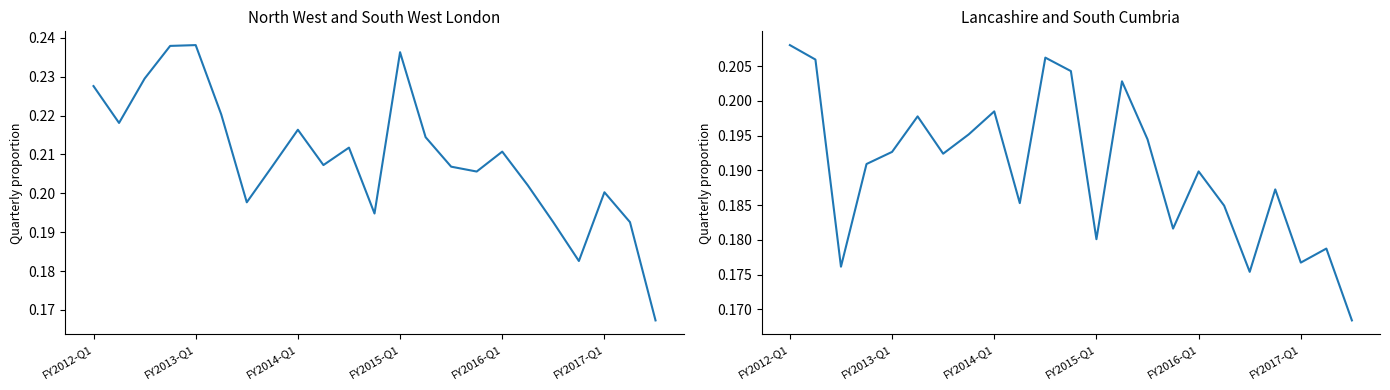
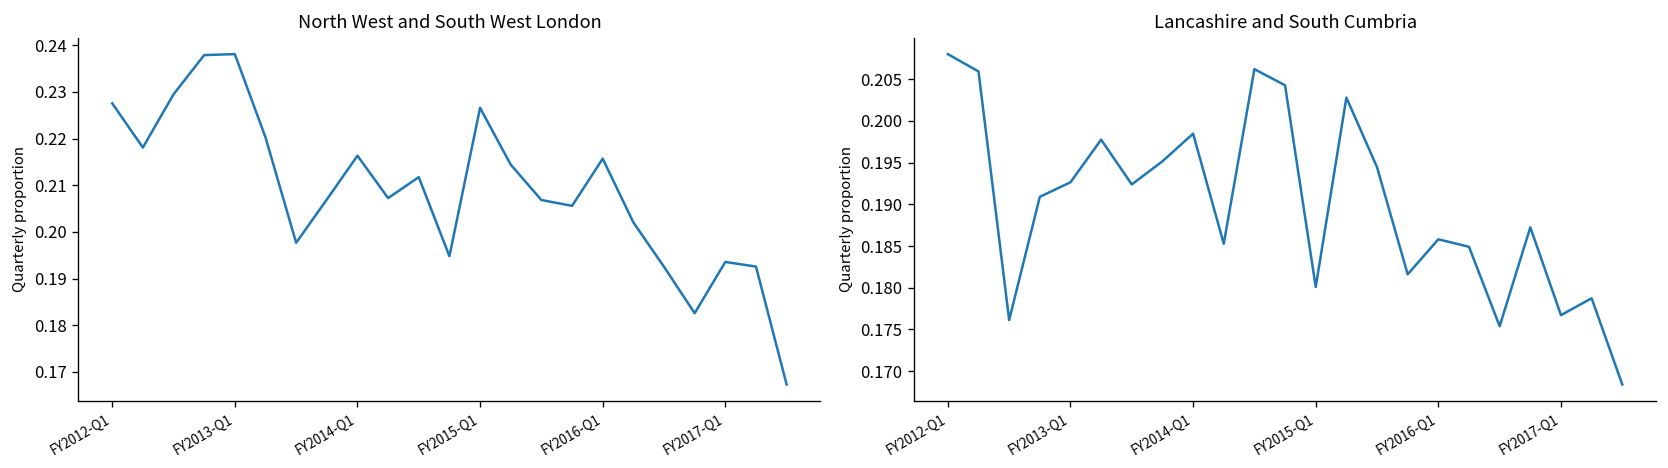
  {
    "North West and South West London": {
      "FY2012-Q1": 0.228,
      "FY2013-Q1": 0.238,
      "FY2014-Q1": 0.216,
-     "FY2015-Q1": 0.236,
-     "FY2016-Q1": 0.211,
-     "FY2017-Q1": 0.200
+     "FY2015-Q1": 0.227,
+     "FY2016-Q1": 0.216,
+     "FY2017-Q1": 0.194
    },
    "Lancashire and South Cumbria": {
      "FY2012-Q1": 0.208,
      "FY2013-Q1": 0.193,
      "FY2014-Q1": 0.198,
      "FY2015-Q1": 0.180,
-     "FY2016-Q1": 0.190,
+     "FY2016-Q1": 0.186,
      "FY2017-Q1": 0.177
    }
  }
